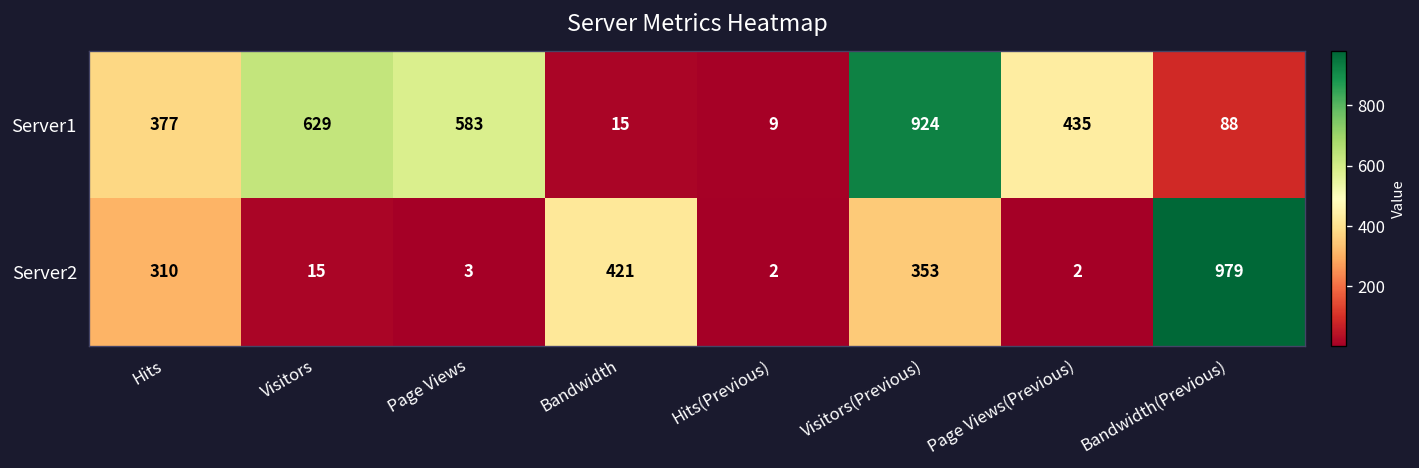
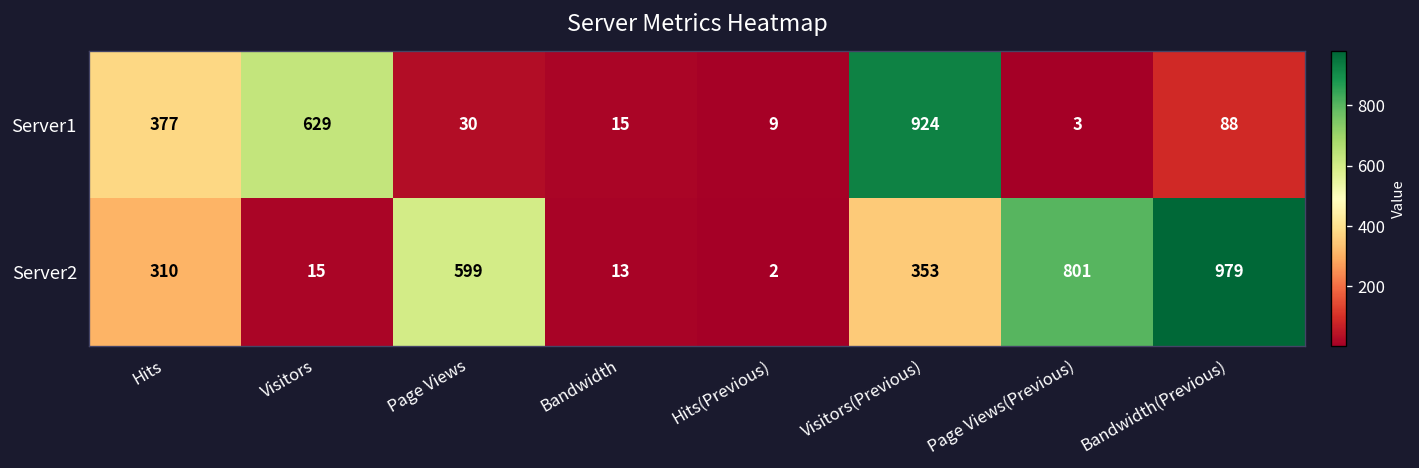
  {
    "Server1": {
      "Hits": 377,
      "Visitors": 629,
-     "Page Views": 583,
+     "Page Views": 30,
      "Bandwidth": 15,
      "Hits(Previous)": 9,
      "Visitors(Previous)": 924,
-     "Page Views(Previous)": 435,
+     "Page Views(Previous)": 3,
      "Bandwidth(Previous)": 88
    },
    "Server2": {
      "Hits": 310,
      "Visitors": 15,
-     "Page Views": 3,
-     "Bandwidth": 421,
+     "Page Views": 599,
+     "Bandwidth": 13,
      "Hits(Previous)": 2,
      "Visitors(Previous)": 353,
-     "Page Views(Previous)": 2,
+     "Page Views(Previous)": 801,
      "Bandwidth(Previous)": 979
    }
  }
